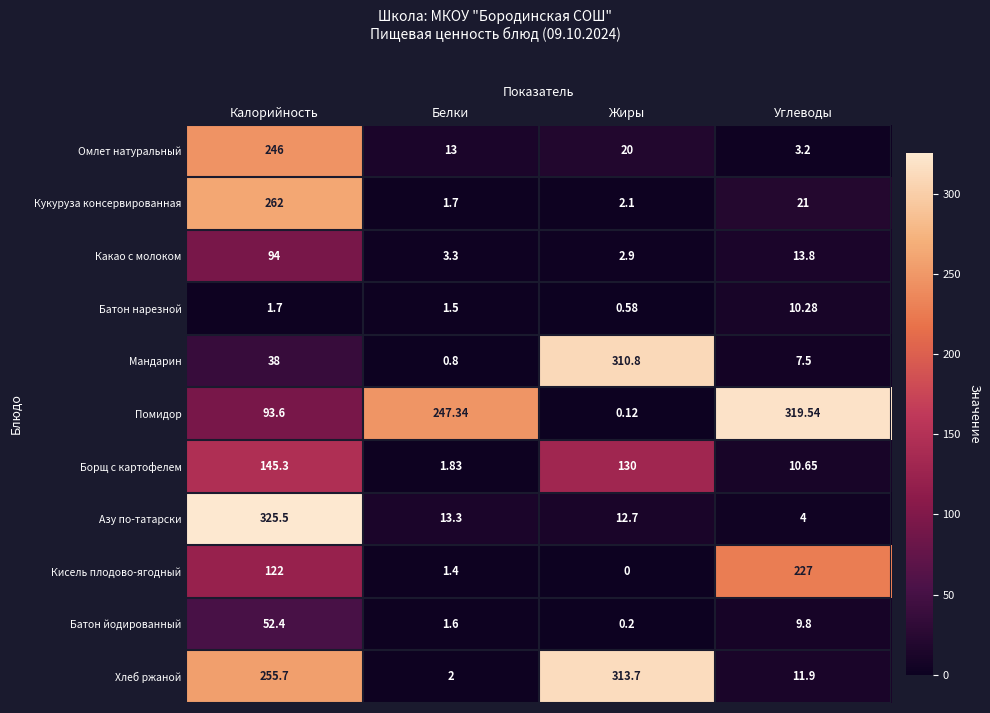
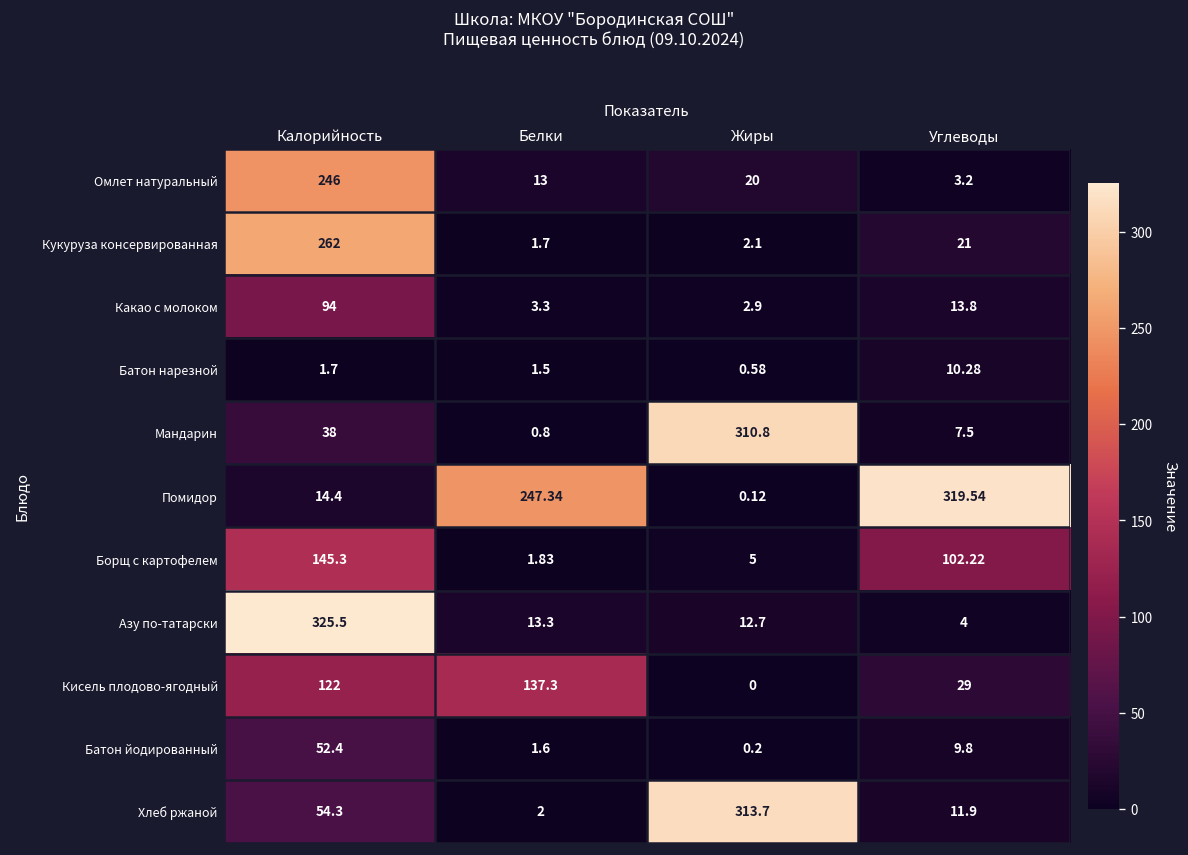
  {
    "Омлет натуральный": {
      "Калорийность": 246,
      "Белки": 13,
      "Жиры": 20,
      "Углеводы": 3.2
    },
    "Кукуруза консервированная": {
      "Калорийность": 262,
      "Белки": 1.7,
      "Жиры": 2.1,
      "Углеводы": 21
    },
    "Какао с молоком": {
      "Калорийность": 94,
      "Белки": 3.3,
      "Жиры": 2.9,
      "Углеводы": 13.8
    },
    "Батон нарезной": {
      "Калорийность": 1.7,
      "Белки": 1.5,
      "Жиры": 0.58,
      "Углеводы": 10.28
    },
    "Мандарин": {
      "Калорийность": 38,
      "Белки": 0.8,
      "Жиры": 310.8,
      "Углеводы": 7.5
    },
    "Помидор": {
-     "Калорийность": 93.6,
+     "Калорийность": 14.4,
      "Белки": 247.34,
      "Жиры": 0.12,
      "Углеводы": 319.54
    },
    "Борщ с картофелем": {
      "Калорийность": 145.3,
      "Белки": 1.83,
-     "Жиры": 130,
-     "Углеводы": 10.65
+     "Жиры": 5,
+     "Углеводы": 102.22
    },
    "Азу по-татарски": {
      "Калорийность": 325.5,
      "Белки": 13.3,
      "Жиры": 12.7,
      "Углеводы": 4
    },
    "Кисель плодово-ягодный": {
      "Калорийность": 122,
-     "Белки": 1.4,
+     "Белки": 137.3,
      "Жиры": 0,
-     "Углеводы": 227
+     "Углеводы": 29
    },
    "Батон йодированный": {
      "Калорийность": 52.4,
      "Белки": 1.6,
      "Жиры": 0.2,
      "Углеводы": 9.8
    },
    "Хлеб ржаной": {
-     "Калорийность": 255.7,
+     "Калорийность": 54.3,
      "Белки": 2,
      "Жиры": 313.7,
      "Углеводы": 11.9
    }
  }
